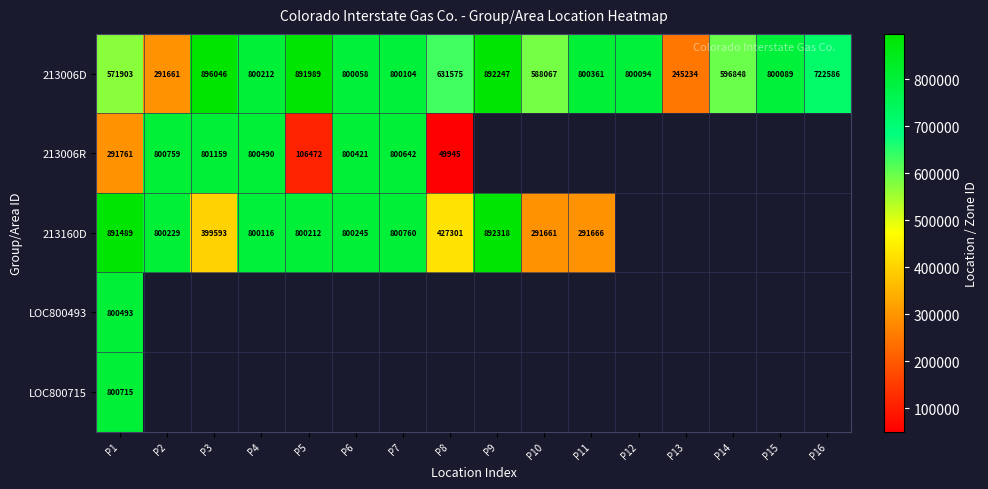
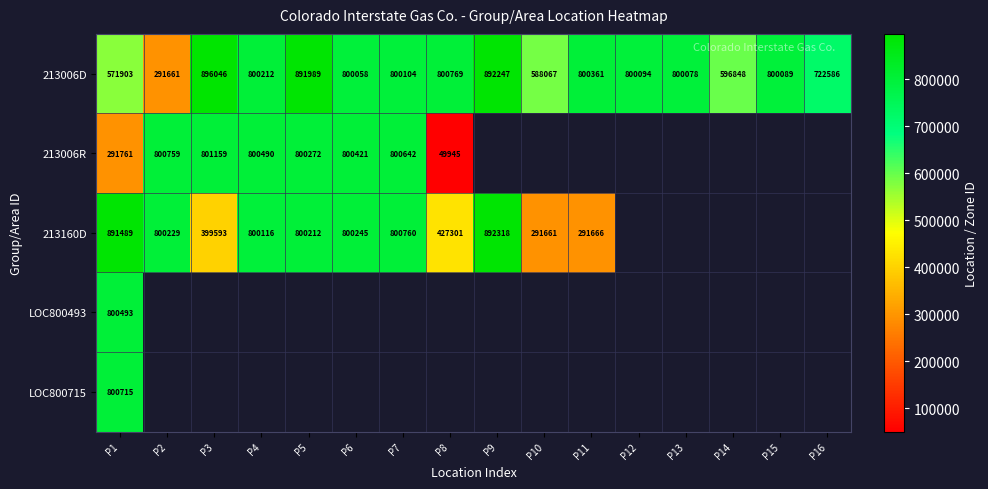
  {
    "213006D": {
      "P1": 571903,
      "P2": 291661,
      "P3": 896046,
      "P4": 800212,
      "P5": 891989,
      "P6": 800058,
      "P7": 800104,
-     "P8": 631575,
+     "P8": 800769,
      "P9": 892247,
      "P10": 588067,
      "P11": 800361,
      "P12": 800094,
-     "P13": 245234,
+     "P13": 800078,
      "P14": 596848,
      "P16": 722586
    },
    "213006R": {
      "P1": 291761,
      "P2": 800759,
      "P3": 801159,
      "P4": 800490,
-     "P5": 106472,
+     "P5": 800272,
      "P6": 800421,
      "P7": 800642,
      "P8": 49945
    },
    "213160D": {
      "P1": 891489,
      "P2": 800229,
      "P3": 399593,
      "P4": 800116,
      "P5": 800212,
      "P6": 800245,
      "P7": 800760,
      "P8": 427301,
      "P9": 892318,
      "P10": 291661,
      "P11": 291666
    },
    "LOC800493": {
      "P1": 800493
    },
    "LOC800715": {
      "P1": 800715
    }
  }
